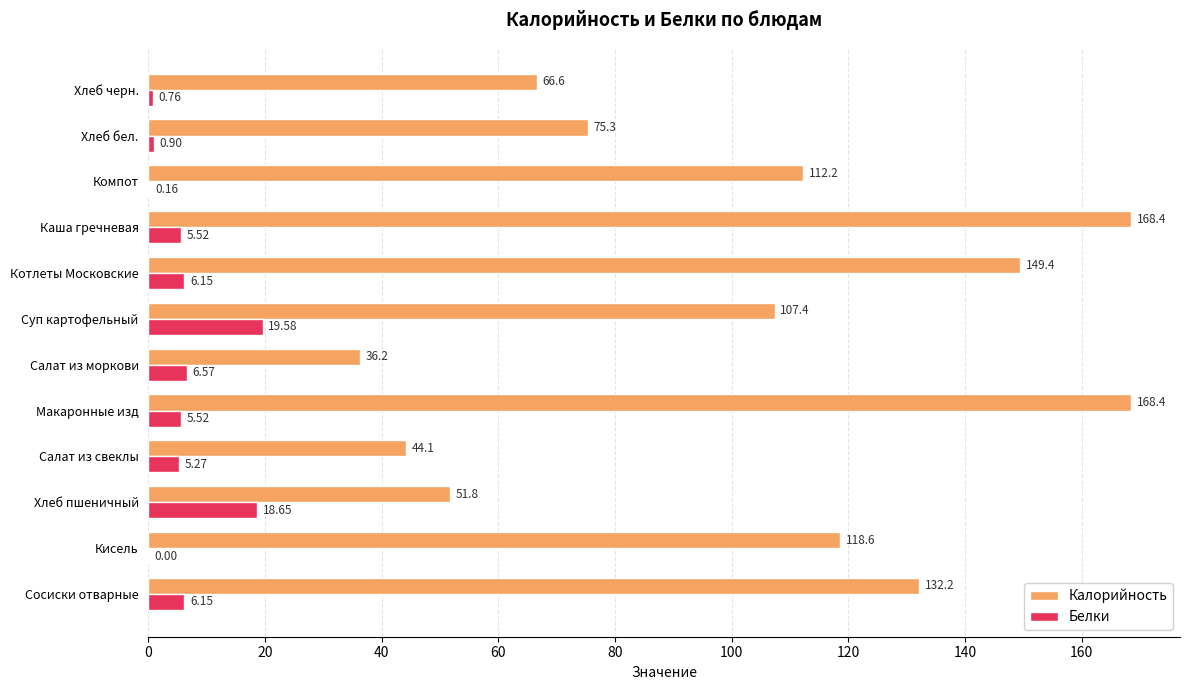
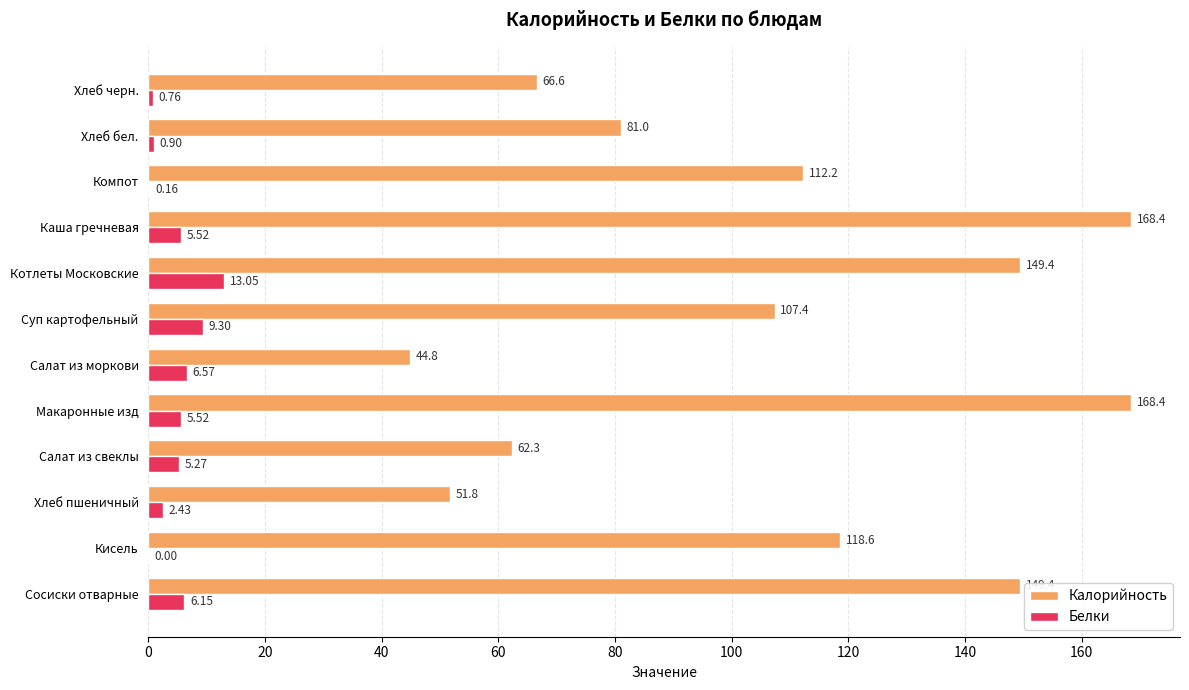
  {
    "Калорийность": {
      "Хлеб черн.": 66.6,
-     "Хлеб бел.": 75.3,
+     "Хлеб бел.": 81.0,
      "Компот": 112.2,
      "Каша гречневая": 168.4,
      "Котлеты Московские": 149.4,
      "Суп картофельный": 107.4,
-     "Салат из моркови": 36.2,
+     "Салат из моркови": 44.8,
      "Макаронные изд": 168.4,
-     "Салат из свеклы": 44.1,
+     "Салат из свеклы": 62.3,
      "Хлеб пшеничный": 51.8,
      "Кисель": 118.6,
-     "Сосиски отварные": 132
+     "Сосиски отварные": 149
    },
    "Белки": {
      "Хлеб черн.": 0.76,
      "Хлеб бел.": 0.90,
      "Компот": 0.16,
      "Каша гречневая": 5.52,
-     "Котлеты Московские": 6.15,
-     "Суп картофельный": 19.58,
+     "Котлеты Московские": 13.05,
+     "Суп картофельный": 9.30,
      "Салат из моркови": 6.57,
      "Макаронные изд": 5.52,
      "Салат из свеклы": 5.27,
-     "Хлеб пшеничный": 18.65,
+     "Хлеб пшеничный": 2.43,
      "Кисель": 0.00,
      "Сосиски отварные": 6.15
    }
  }
